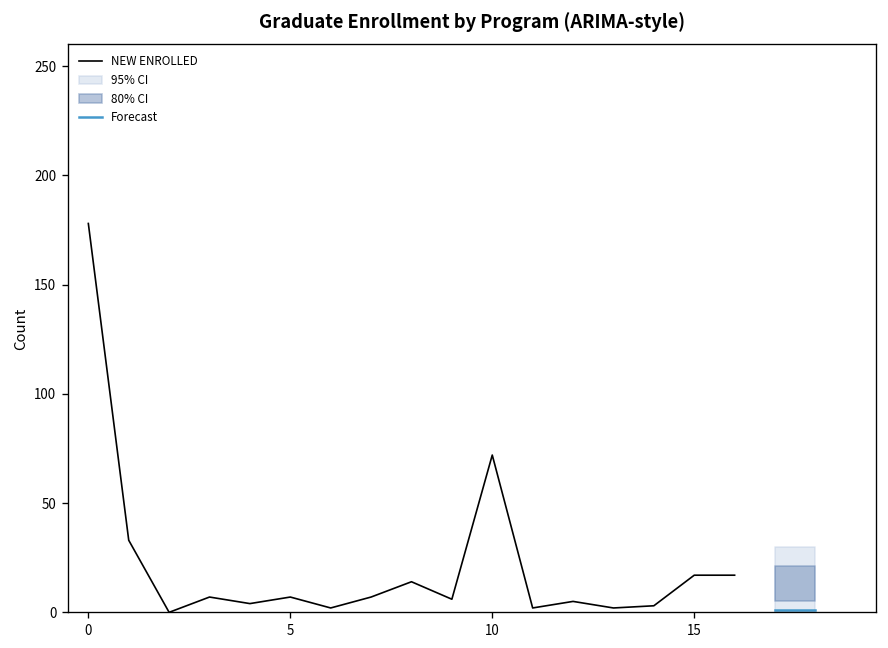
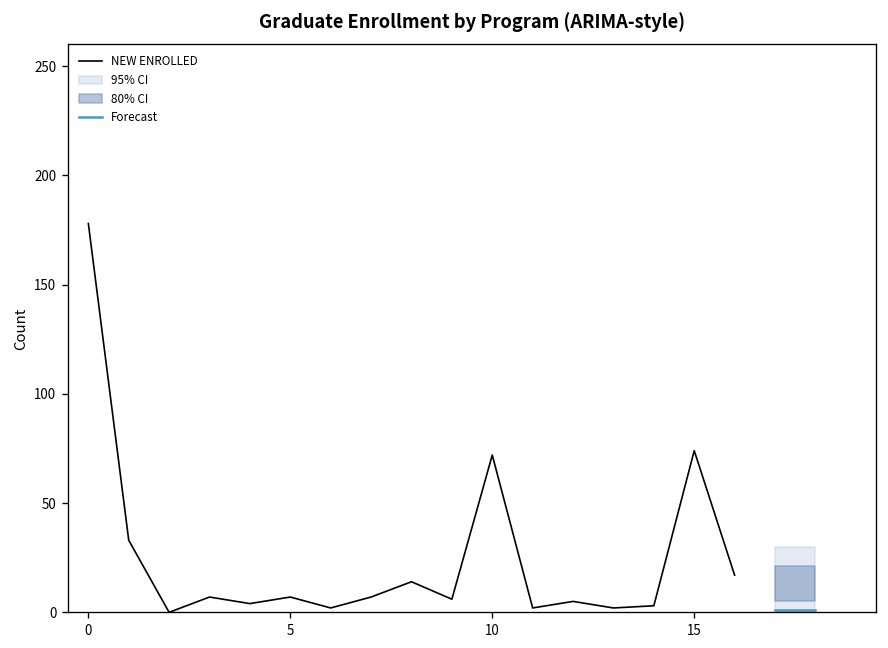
  {
    "NEW ENROLLED": {
      "0": 178,
      "5": 7,
      "10": 72,
-     "15": 17
+     "15": 74
    }
  }
